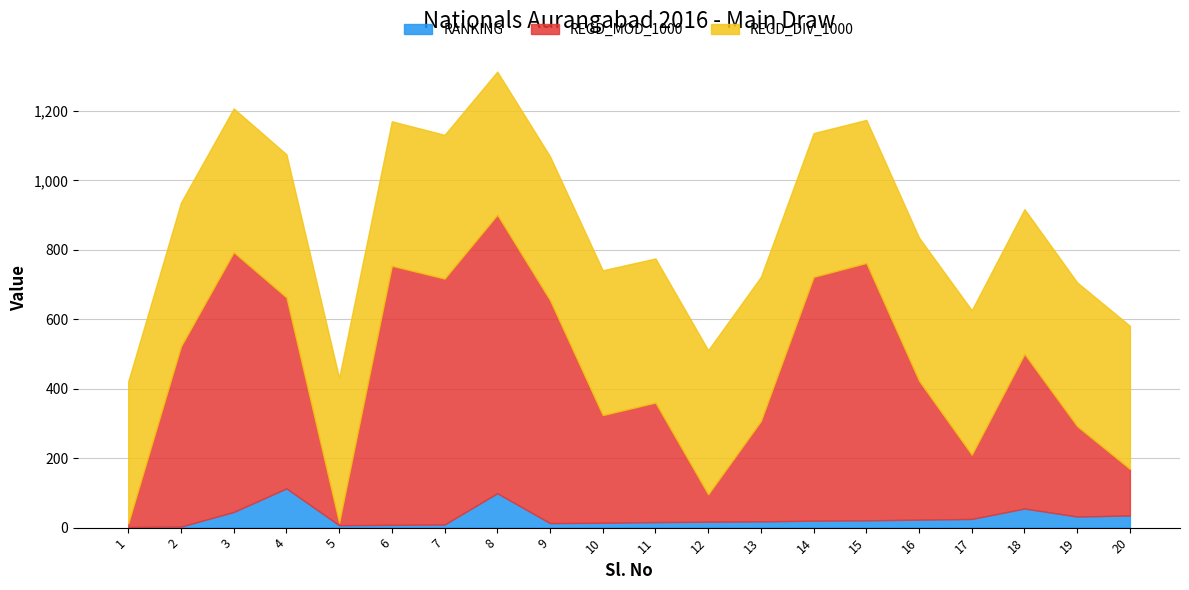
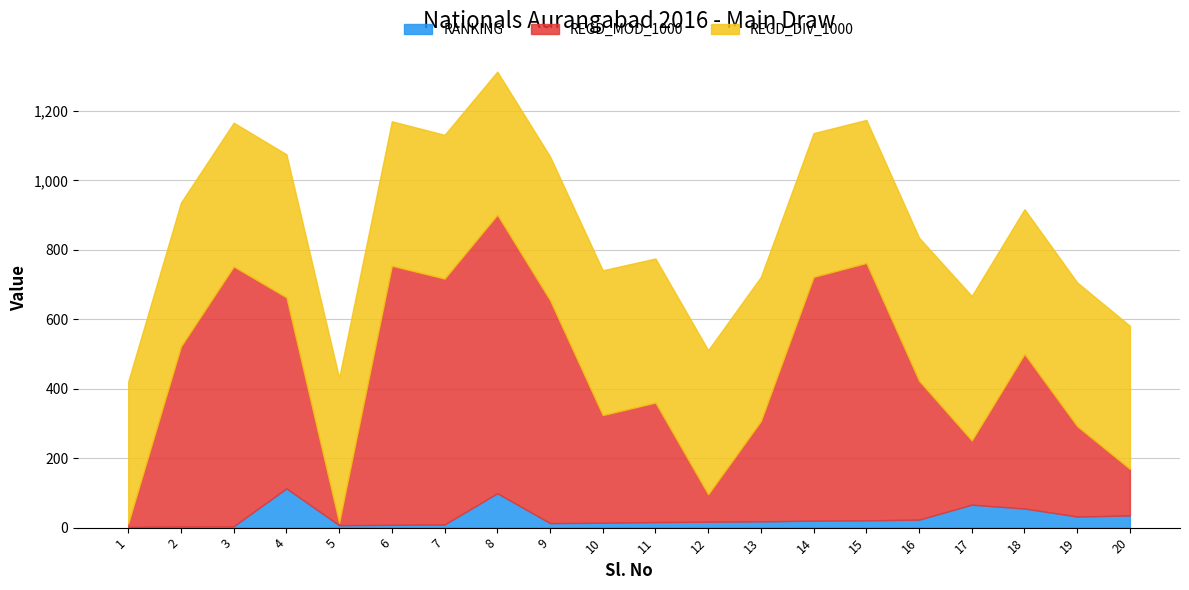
  {
    "RANKING": {
      "1": 0,
      "2": 0,
-     "3": 50,
+     "3": 0,
      "4": 110,
      "6": 10,
      "7": 10,
      "8": 100,
      "9": 10,
      "10": 10,
      "11": 20,
      "12": 20,
      "13": 20,
      "14": 20,
      "15": 20,
      "16": 20,
-     "17": 30,
+     "17": 70,
      "18": 60,
      "19": 30,
      "20": 40
    },
    "REGD_MOD_1000": {
      "1": 10,
      "2": 520,
      "3": 750,
      "4": 550,
      "6": 750,
      "7": 710,
      "8": 800,
      "9": 640,
      "10": 310,
      "11": 340,
      "12": 80,
      "13": 290,
      "14": 700,
      "15": 740,
      "16": 400,
      "17": 190,
      "18": 450,
      "19": 260,
      "20": 130
    },
    "REGD_DIV_1000": {
      "1": 410,
      "2": 410,
      "3": 410,
      "4": 410,
      "5": 420,
      "6": 420,
      "7": 410,
      "8": 410,
      "9": 410,
      "10": 420,
      "11": 420,
      "12": 420,
      "13": 420,
      "14": 410,
      "15": 410,
      "16": 410,
      "17": 420,
      "18": 420,
      "19": 410,
      "20": 410
    }
  }
